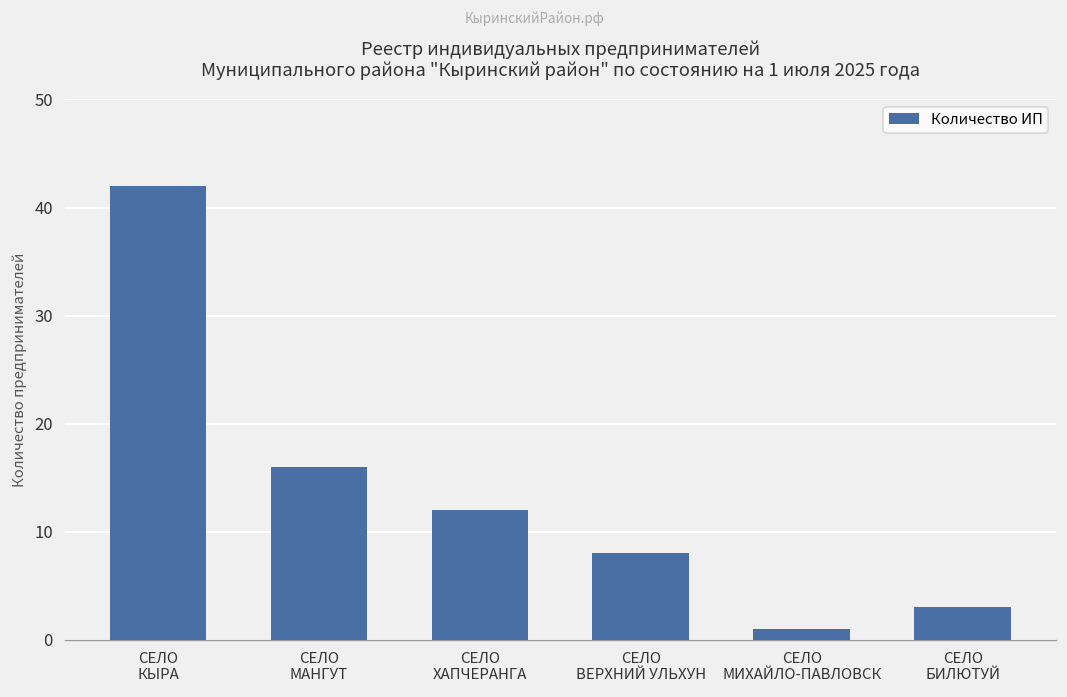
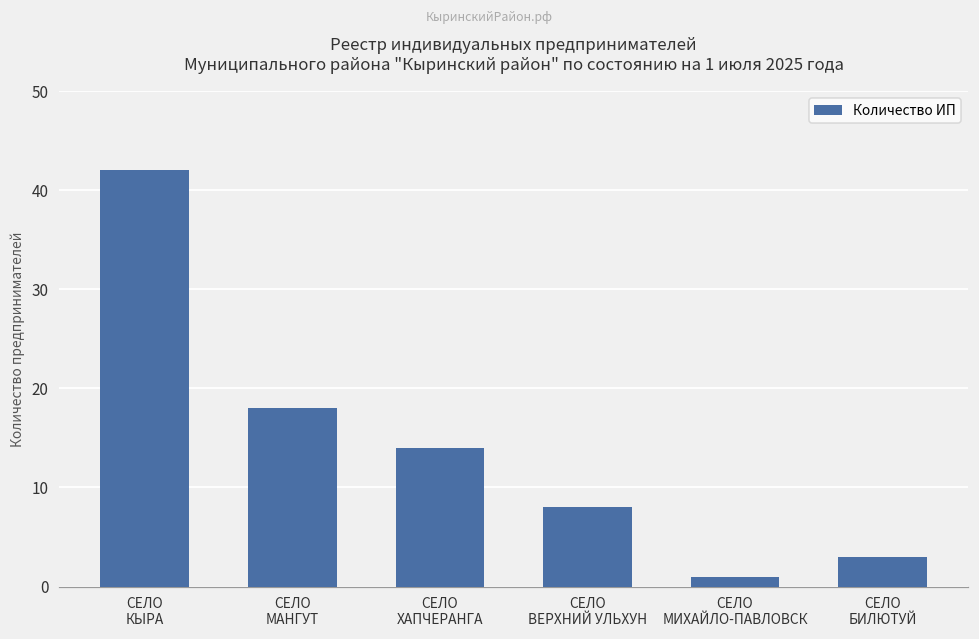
  {
    "СЕЛО КЫРА": 42,
-   "СЕЛО МАНГУТ": 16,
-   "СЕЛО ХАПЧЕРАНГА": 12,
+   "СЕЛО МАНГУТ": 18,
+   "СЕЛО ХАПЧЕРАНГА": 14,
    "СЕЛО ВЕРХНИЙ УЛЬХУН": 8,
    "СЕЛО МИХАЙЛО-ПАВЛОВСК": 1,
    "СЕЛО БИЛЮТУЙ": 3
  }
